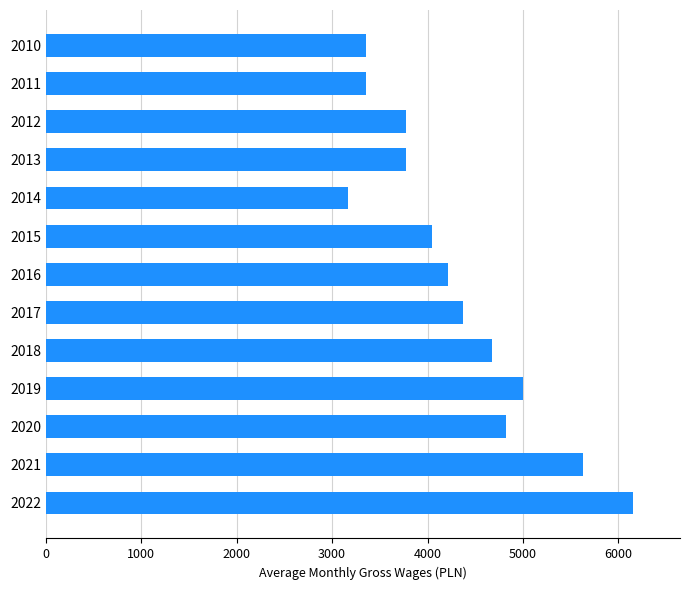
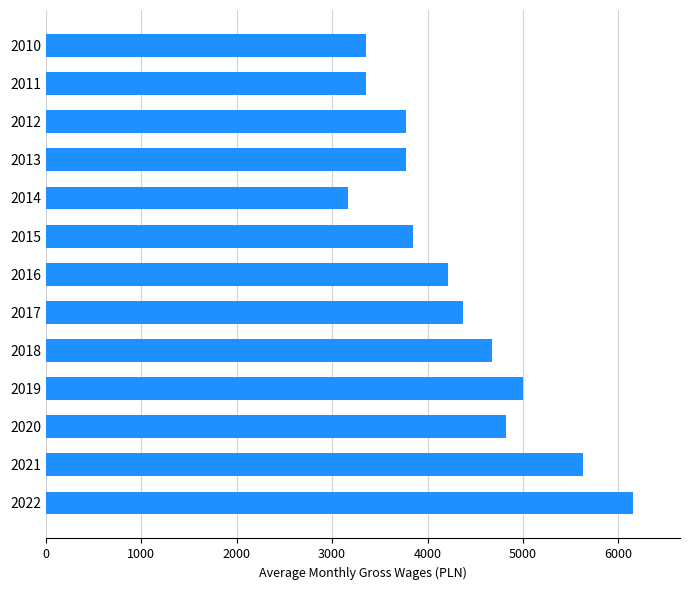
  {
    "2010": 3400,
    "2011": 3400,
    "2012": 3800,
    "2013": 3800,
    "2014": 3200,
-   "2015": 4000,
+   "2015": 3800,
    "2016": 4200,
    "2017": 4400,
    "2018": 4700,
    "2019": 5000,
    "2020": 4800,
    "2021": 5600,
    "2022": 6200
  }
